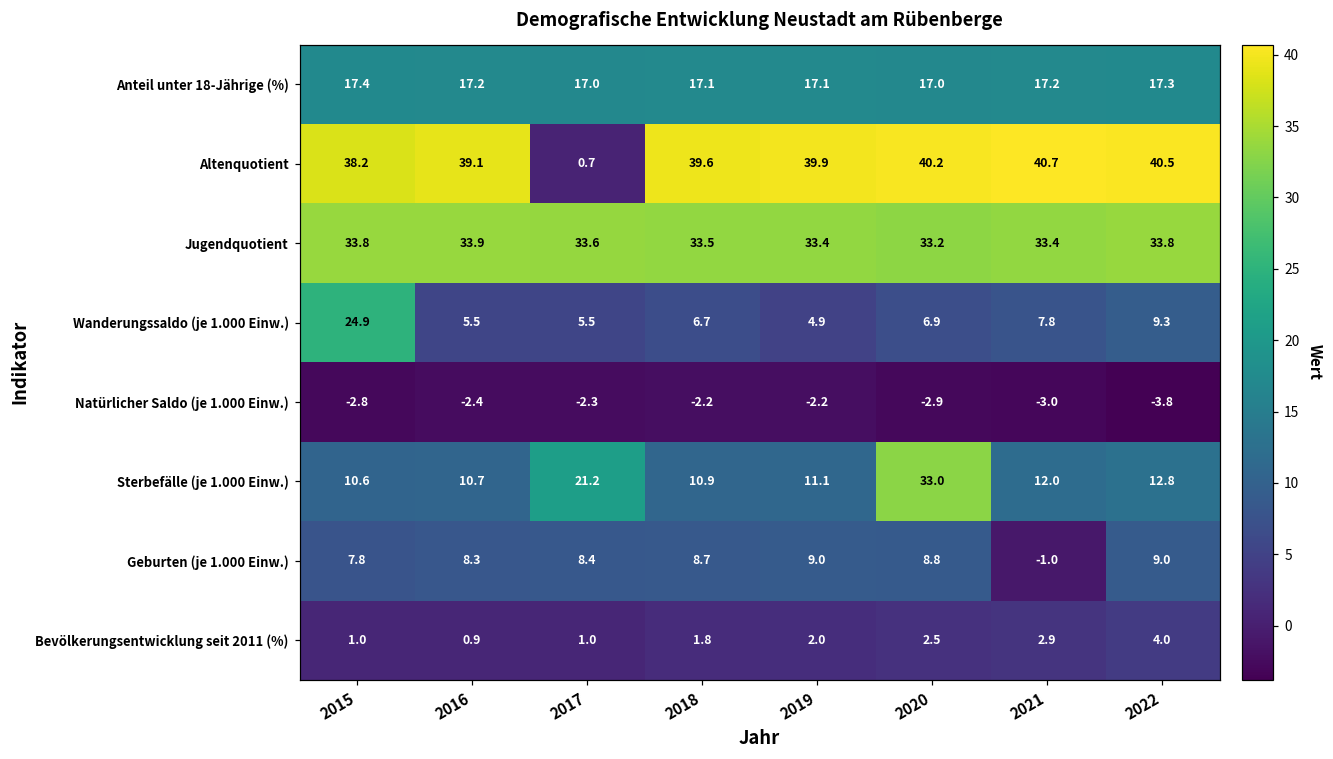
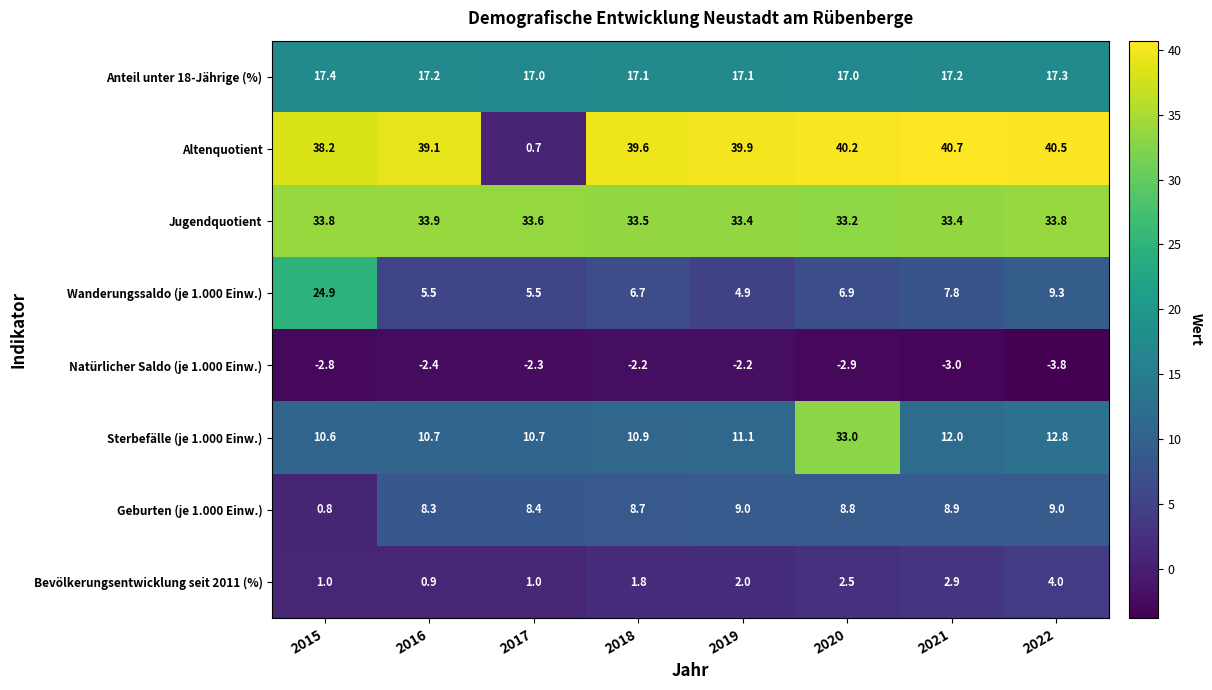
  {
    "Anteil unter 18-Jährige (%)": {
      "2015": 17.4,
      "2016": 17.2,
      "2017": 17.0,
      "2018": 17.1,
      "2019": 17.1,
      "2020": 17.0,
      "2021": 17.2,
      "2022": 17.3
    },
    "Altenquotient": {
      "2015": 38.2,
      "2016": 39.1,
      "2017": 0.7,
      "2018": 39.6,
      "2019": 39.9,
      "2020": 40.2,
      "2021": 40.7,
      "2022": 40.5
    },
    "Jugendquotient": {
      "2015": 33.8,
      "2016": 33.9,
      "2017": 33.6,
      "2018": 33.5,
      "2019": 33.4,
      "2020": 33.2,
      "2021": 33.4,
      "2022": 33.8
    },
    "Wanderungssaldo (je 1.000 Einw.)": {
      "2015": 24.9,
      "2016": 5.5,
      "2017": 5.5,
      "2018": 6.7,
      "2019": 4.9,
      "2020": 6.9,
      "2021": 7.8,
      "2022": 9.3
    },
    "Natürlicher Saldo (je 1.000 Einw.)": {
      "2015": -2.8,
      "2016": -2.4,
      "2017": -2.3,
      "2018": -2.2,
      "2019": -2.2,
      "2020": -2.9,
      "2021": -3.0,
      "2022": -3.8
    },
    "Sterbefälle (je 1.000 Einw.)": {
      "2015": 10.6,
      "2016": 10.7,
-     "2017": 21.2,
+     "2017": 10.7,
      "2018": 10.9,
      "2019": 11.1,
      "2020": 33.0,
      "2021": 12.0,
      "2022": 12.8
    },
    "Geburten (je 1.000 Einw.)": {
-     "2015": 7.8,
+     "2015": 0.8,
      "2016": 8.3,
      "2017": 8.4,
      "2018": 8.7,
      "2019": 9.0,
      "2020": 8.8,
-     "2021": -1.0,
+     "2021": 8.9,
      "2022": 9.0
    },
    "Bevölkerungsentwicklung seit 2011 (%)": {
      "2015": 1.0,
      "2016": 0.9,
      "2017": 1.0,
      "2018": 1.8,
      "2019": 2.0,
      "2020": 2.5,
      "2021": 2.9,
      "2022": 4.0
    }
  }
